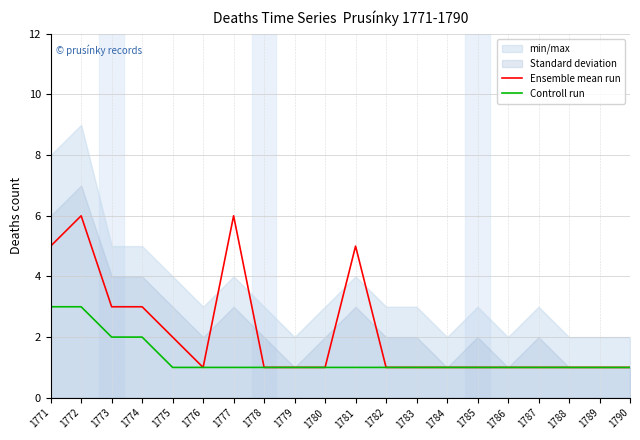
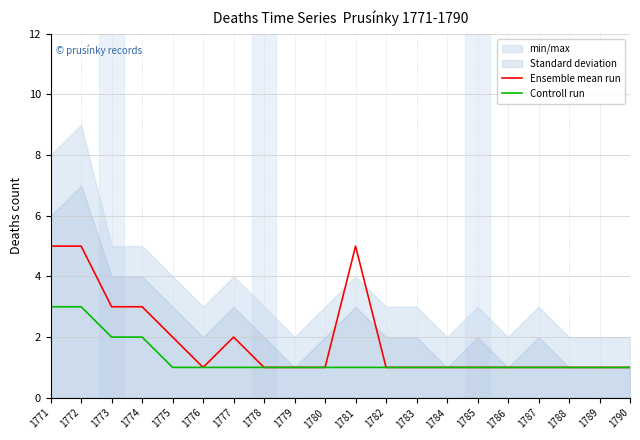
  {
    "Ensemble mean run": {
      "1771": 5,
-     "1772": 6,
+     "1772": 5,
      "1773": 3,
      "1774": 3,
      "1775": 2,
-     "1777": 6,
+     "1777": 2,
      "1781": 5
    },
    "Controll run": {
      "1771": 3,
      "1772": 3,
      "1773": 2,
      "1774": 2,
      "1775": 1,
      "1777": 1,
      "1781": 1
    }
  }
